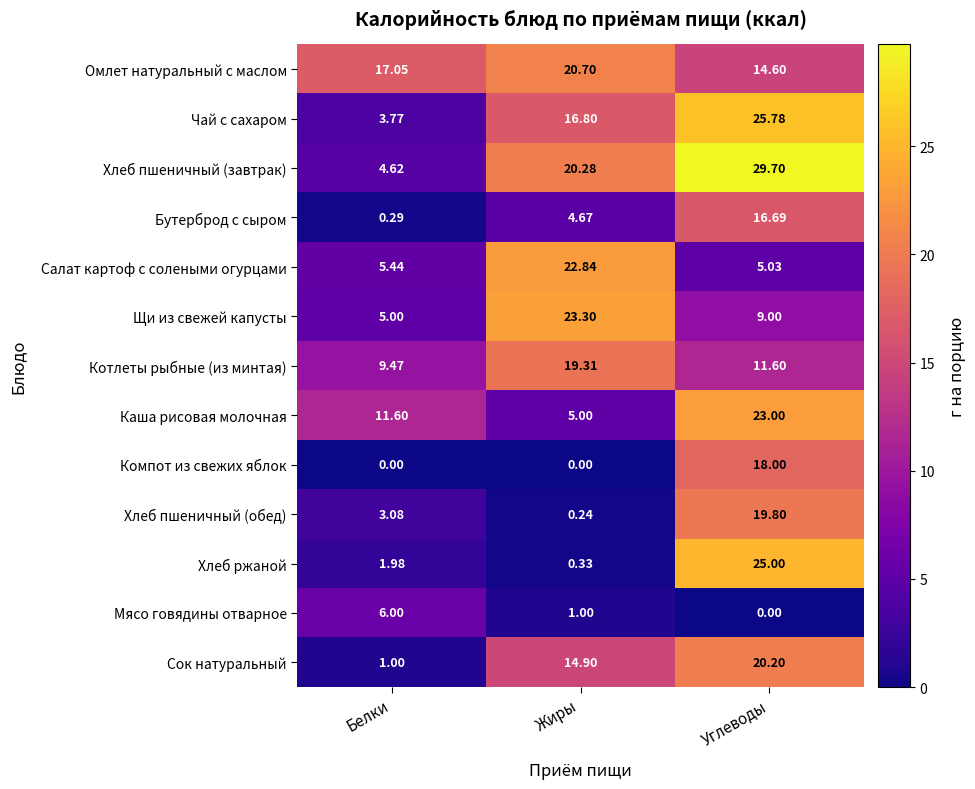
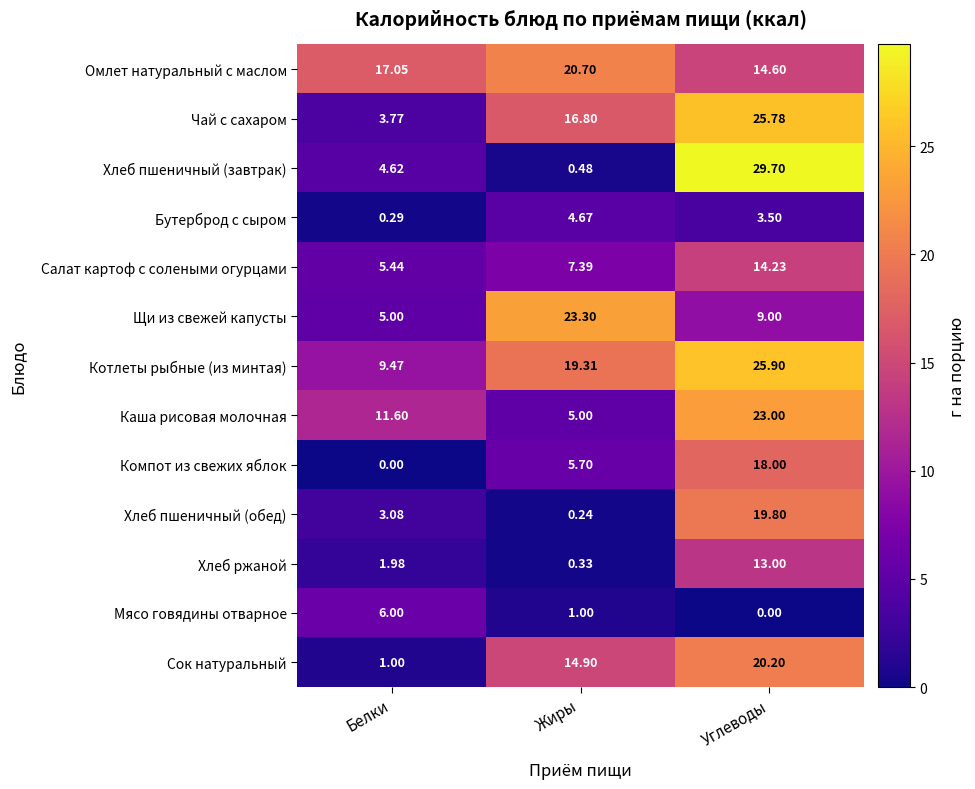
  {
    "Омлет натуральный с маслом": {
      "Белки": 17.05,
      "Жиры": 20.70,
      "Углеводы": 14.60
    },
    "Чай с сахаром": {
      "Белки": 3.77,
      "Жиры": 16.80,
      "Углеводы": 25.78
    },
    "Хлеб пшеничный (завтрак)": {
      "Белки": 4.62,
-     "Жиры": 20.28,
+     "Жиры": 0.48,
      "Углеводы": 29.70
    },
    "Бутерброд с сыром": {
      "Белки": 0.29,
      "Жиры": 4.67,
-     "Углеводы": 16.69
+     "Углеводы": 3.50
    },
    "Салат картоф с солеными огурцами": {
      "Белки": 5.44,
-     "Жиры": 22.84,
-     "Углеводы": 5.03
+     "Жиры": 7.39,
+     "Углеводы": 14.23
    },
    "Щи из свежей капусты": {
      "Белки": 5.00,
      "Жиры": 23.30,
      "Углеводы": 9.00
    },
    "Котлеты рыбные (из минтая)": {
      "Белки": 9.47,
      "Жиры": 19.31,
-     "Углеводы": 11.60
+     "Углеводы": 25.90
    },
    "Каша рисовая молочная": {
      "Белки": 11.60,
      "Жиры": 5.00,
      "Углеводы": 23.00
    },
    "Компот из свежих яблок": {
      "Белки": 0.00,
-     "Жиры": 0.00,
+     "Жиры": 5.70,
      "Углеводы": 18.00
    },
    "Хлеб пшеничный (обед)": {
      "Белки": 3.08,
      "Жиры": 0.24,
      "Углеводы": 19.80
    },
    "Хлеб ржаной": {
      "Белки": 1.98,
      "Жиры": 0.33,
-     "Углеводы": 25.00
+     "Углеводы": 13.00
    },
    "Мясо говядины отварное": {
      "Белки": 6.00,
      "Жиры": 1.00,
      "Углеводы": 0.00
    },
    "Сок натуральный": {
      "Белки": 1.00,
      "Жиры": 14.90,
      "Углеводы": 20.20
    }
  }
